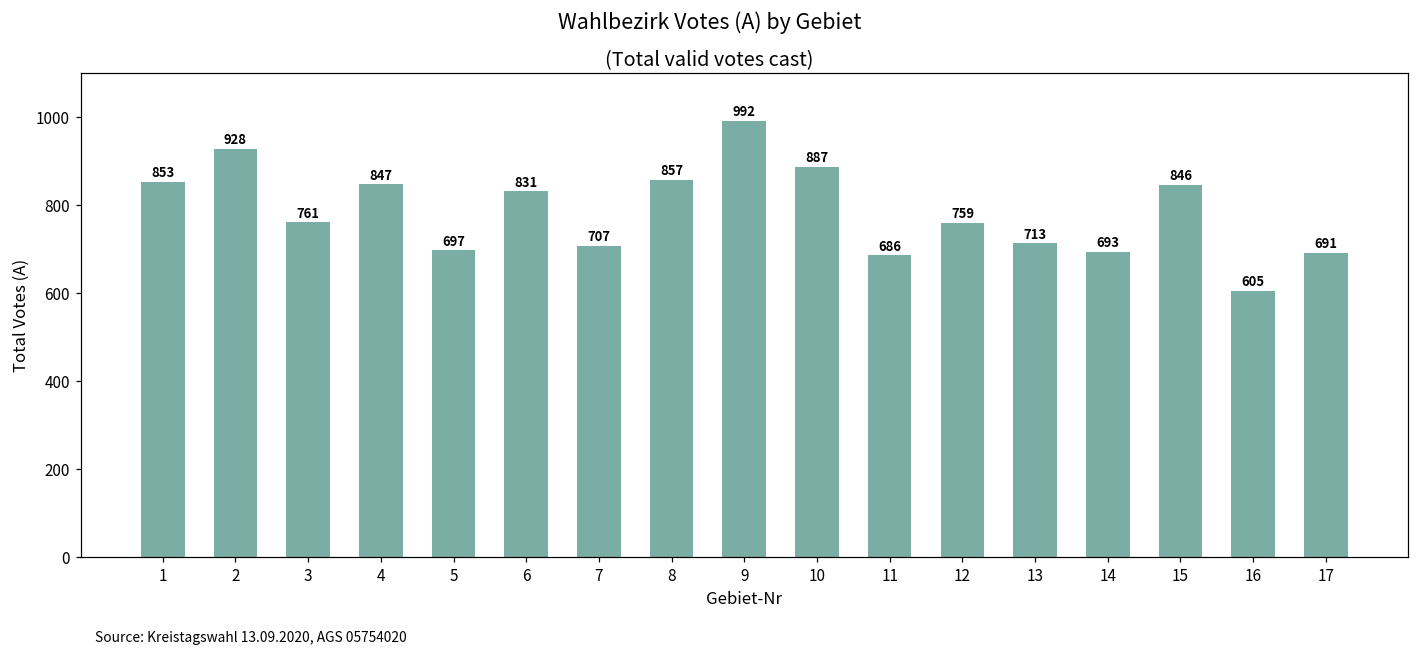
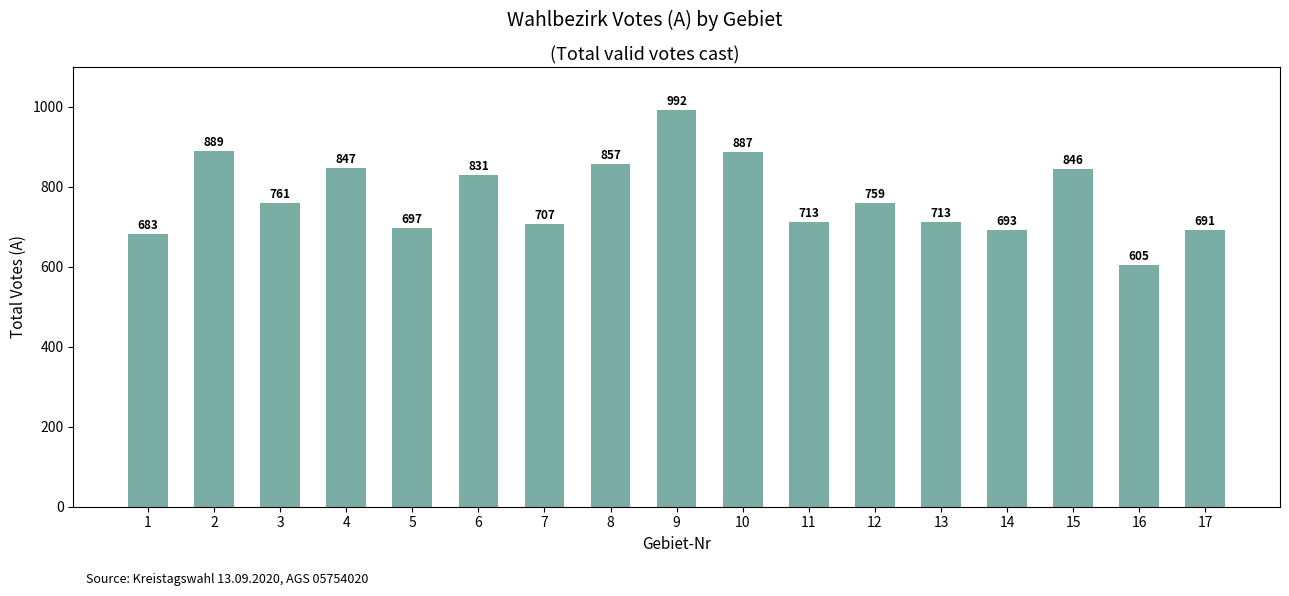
  {
-   "1": 853,
-   "2": 928,
+   "1": 683,
+   "2": 889,
    "3": 761,
    "4": 847,
    "5": 697,
    "6": 831,
    "7": 707,
    "8": 857,
    "9": 992,
    "10": 887,
-   "11": 686,
+   "11": 713,
    "12": 759,
    "13": 713,
    "14": 693,
    "15": 846,
    "16": 605,
    "17": 691
  }
